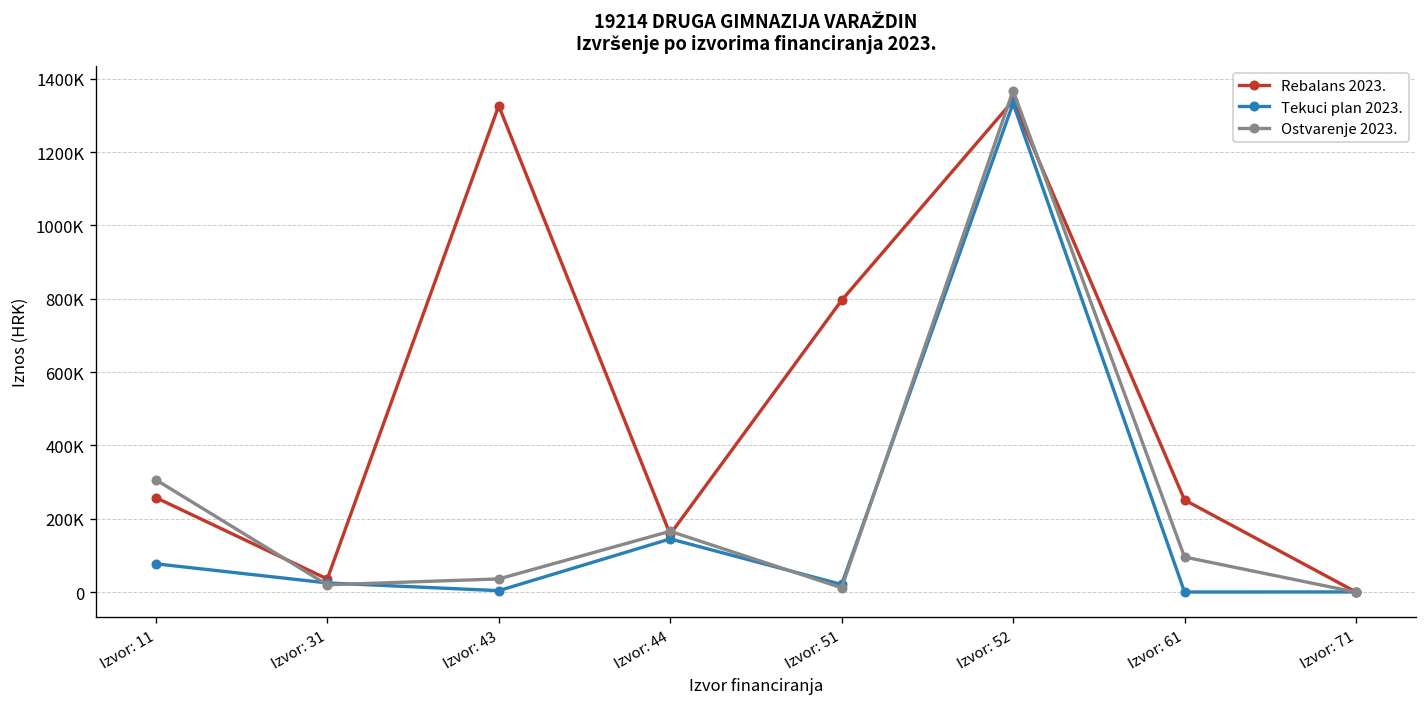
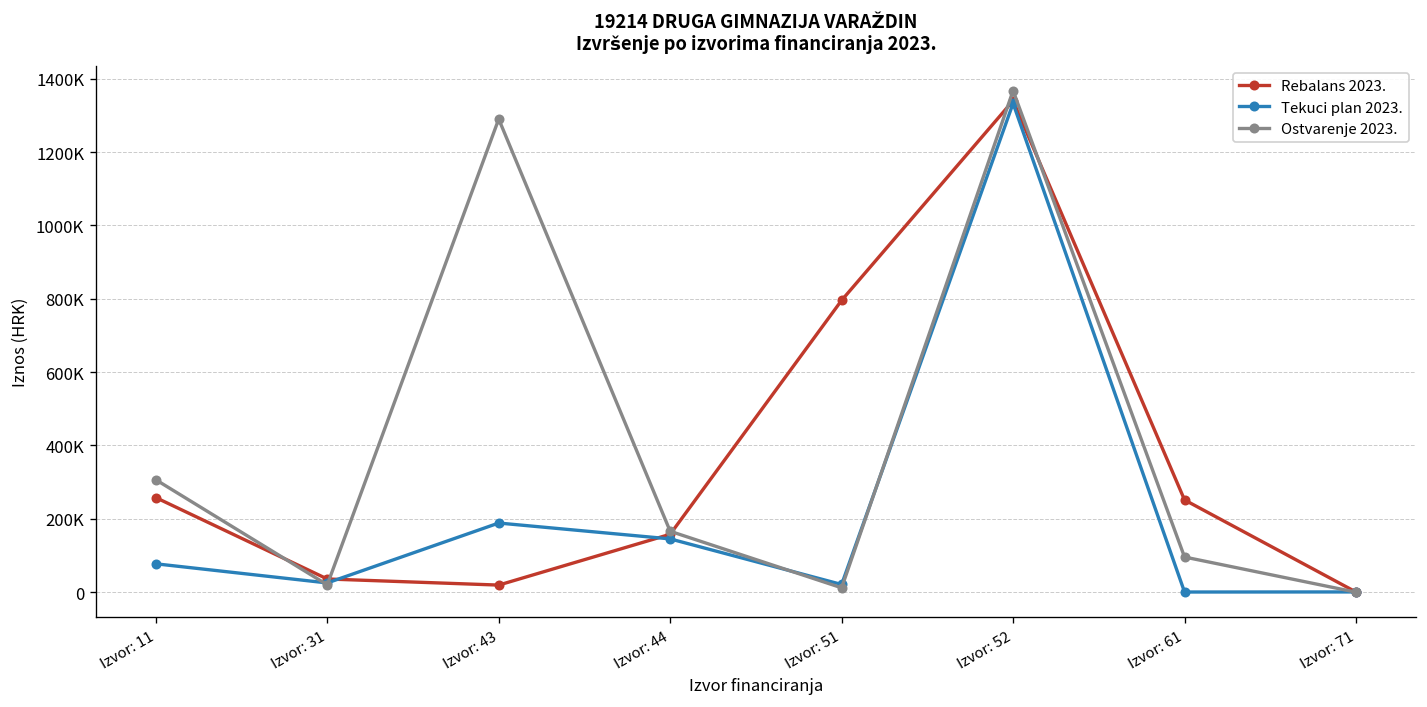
  {
    "Rebalans 2023.": {
      "Izvor: 11": 260000,
      "Izvor: 31": 40000,
-     "Izvor: 43": 1330000,
+     "Izvor: 43": 20000,
      "Izvor: 51": 800000,
      "Izvor: 61": 250000
    },
    "Tekuci plan 2023.": {
      "Izvor: 11": 80000,
-     "Izvor: 43": 0,
+     "Izvor: 43": 190000,
      "Izvor: 44": 150000,
      "Izvor: 51": 20000,
      "Izvor: 61": 0
    },
    "Ostvarenje 2023.": {
      "Izvor: 11": 310000,
-     "Izvor: 43": 40000,
+     "Izvor: 43": 1290000,
      "Izvor: 51": 10000,
      "Izvor: 52": 1370000,
      "Izvor: 61": 100000
    }
  }
